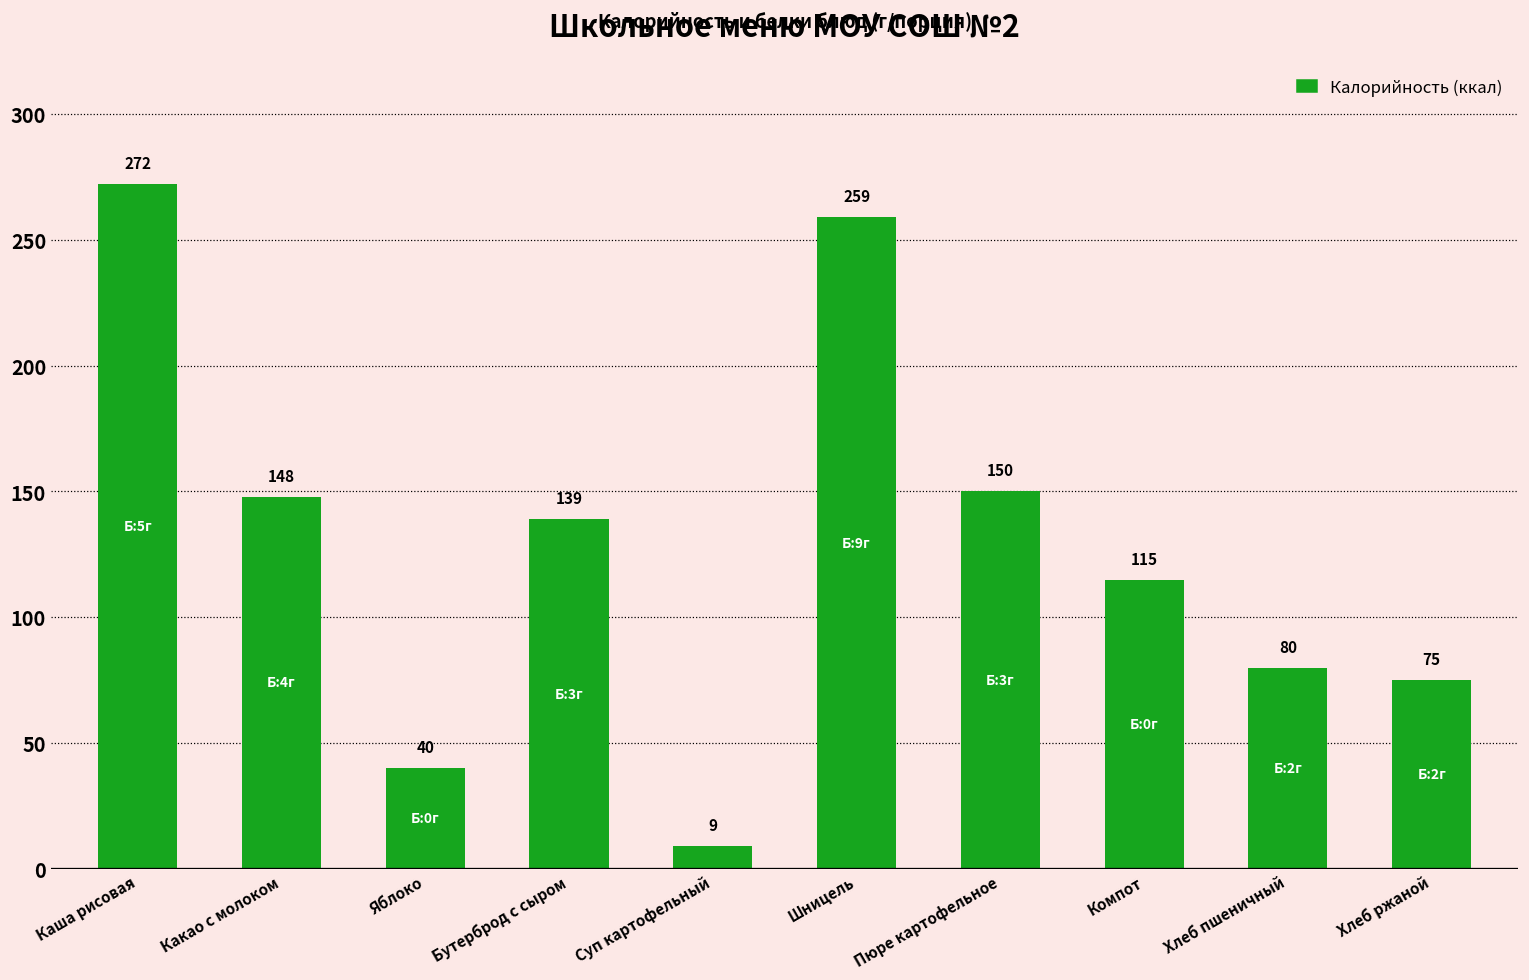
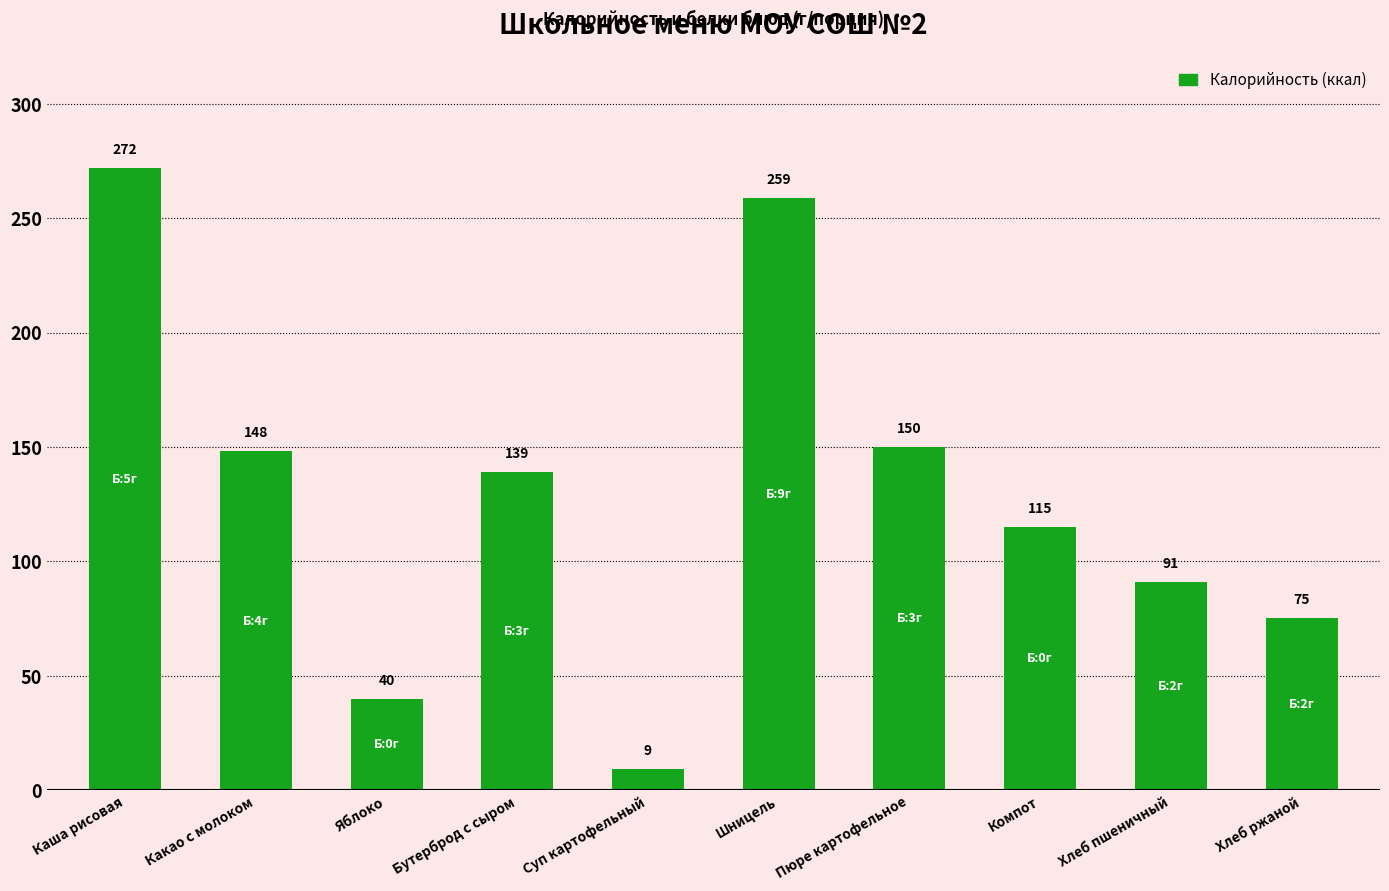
  {
    "Каша рисовая": 272,
    "Какао с молоком": 148,
    "Яблоко": 40,
    "Бутерброд с сыром": 139,
    "Суп картофельный": 9,
    "Шницель": 259,
    "Пюре картофельное": 150,
    "Компот": 115,
-   "Хлеб пшеничный": 80,
+   "Хлеб пшеничный": 91,
    "Хлеб ржаной": 75
  }
